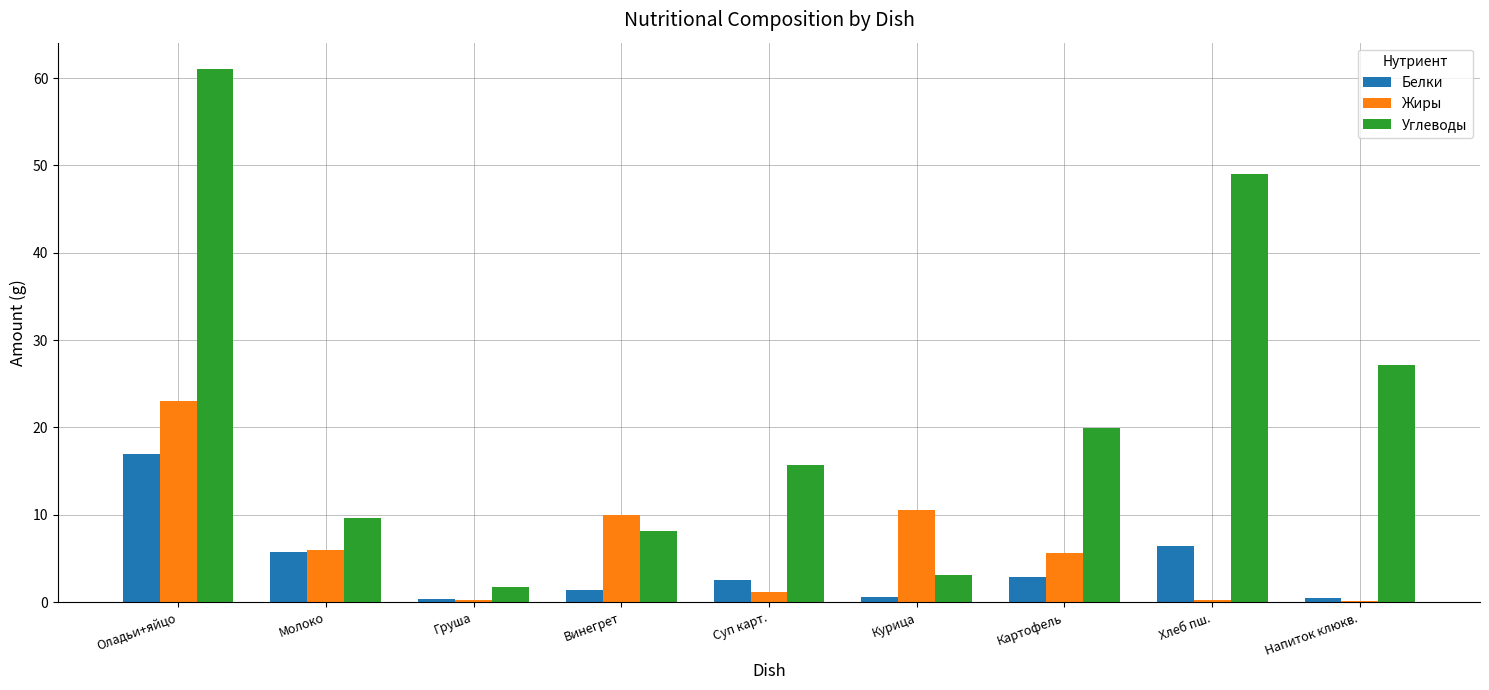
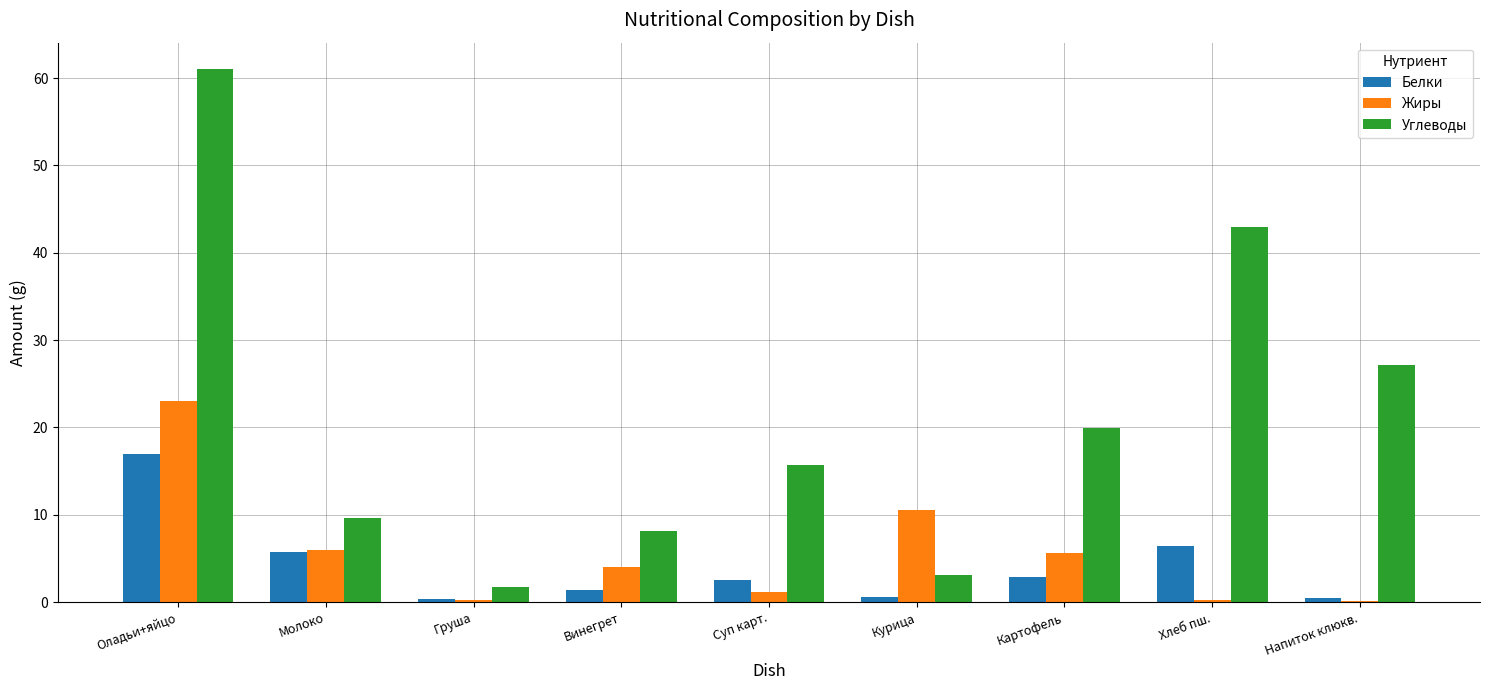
  {
    "Белки": {
      "Оладьи+яйцо": 17,
      "Молоко": 6,
      "Груша": 0,
      "Винегрет": 1,
      "Суп карт.": 3,
      "Курица": 1,
      "Картофель": 3,
      "Хлеб пш.": 6,
      "Напиток клюкв.": 1
    },
    "Жиры": {
      "Оладьи+яйцо": 23,
      "Молоко": 6,
      "Груша": 0,
-     "Винегрет": 10,
+     "Винегрет": 4,
      "Суп карт.": 1,
      "Курица": 11,
      "Картофель": 6,
      "Хлеб пш.": 0
    },
    "Углеводы": {
      "Оладьи+яйцо": 61,
      "Молоко": 10,
      "Груша": 2,
      "Винегрет": 8,
      "Суп карт.": 16,
      "Курица": 3,
      "Картофель": 20,
-     "Хлеб пш.": 49,
+     "Хлеб пш.": 43,
      "Напиток клюкв.": 27
    }
  }
